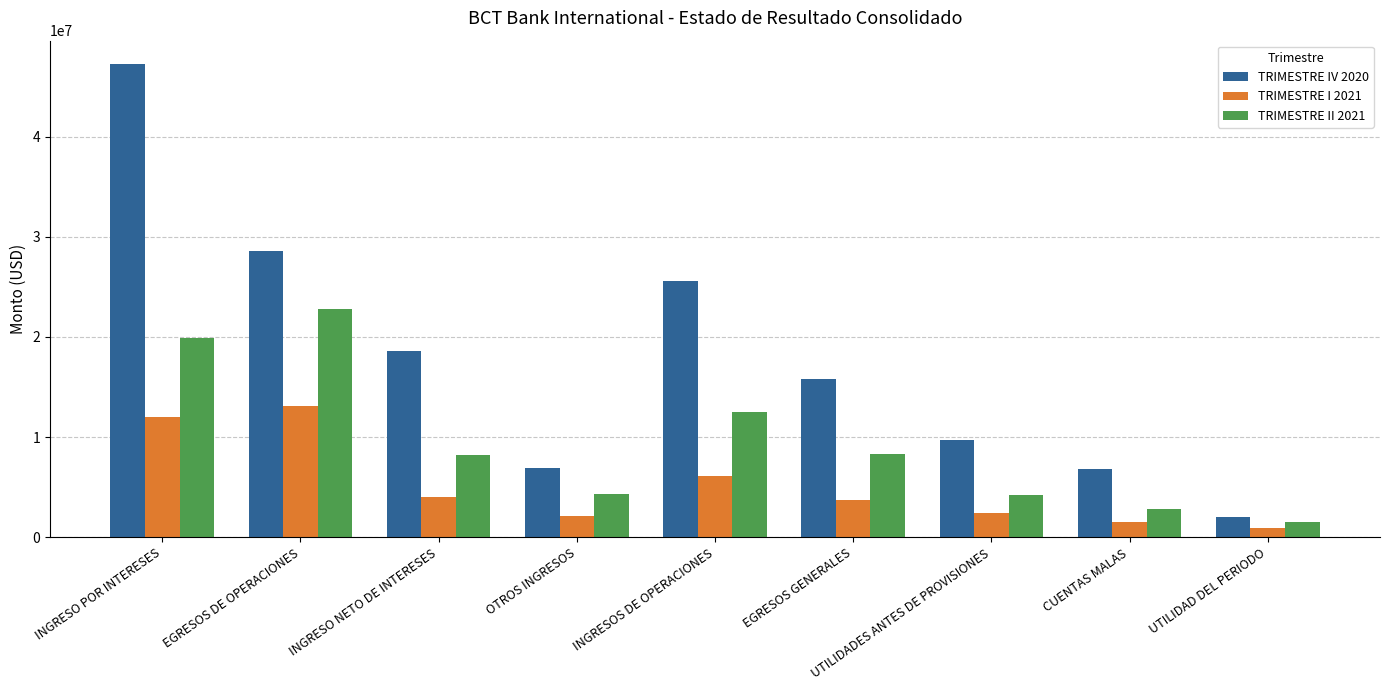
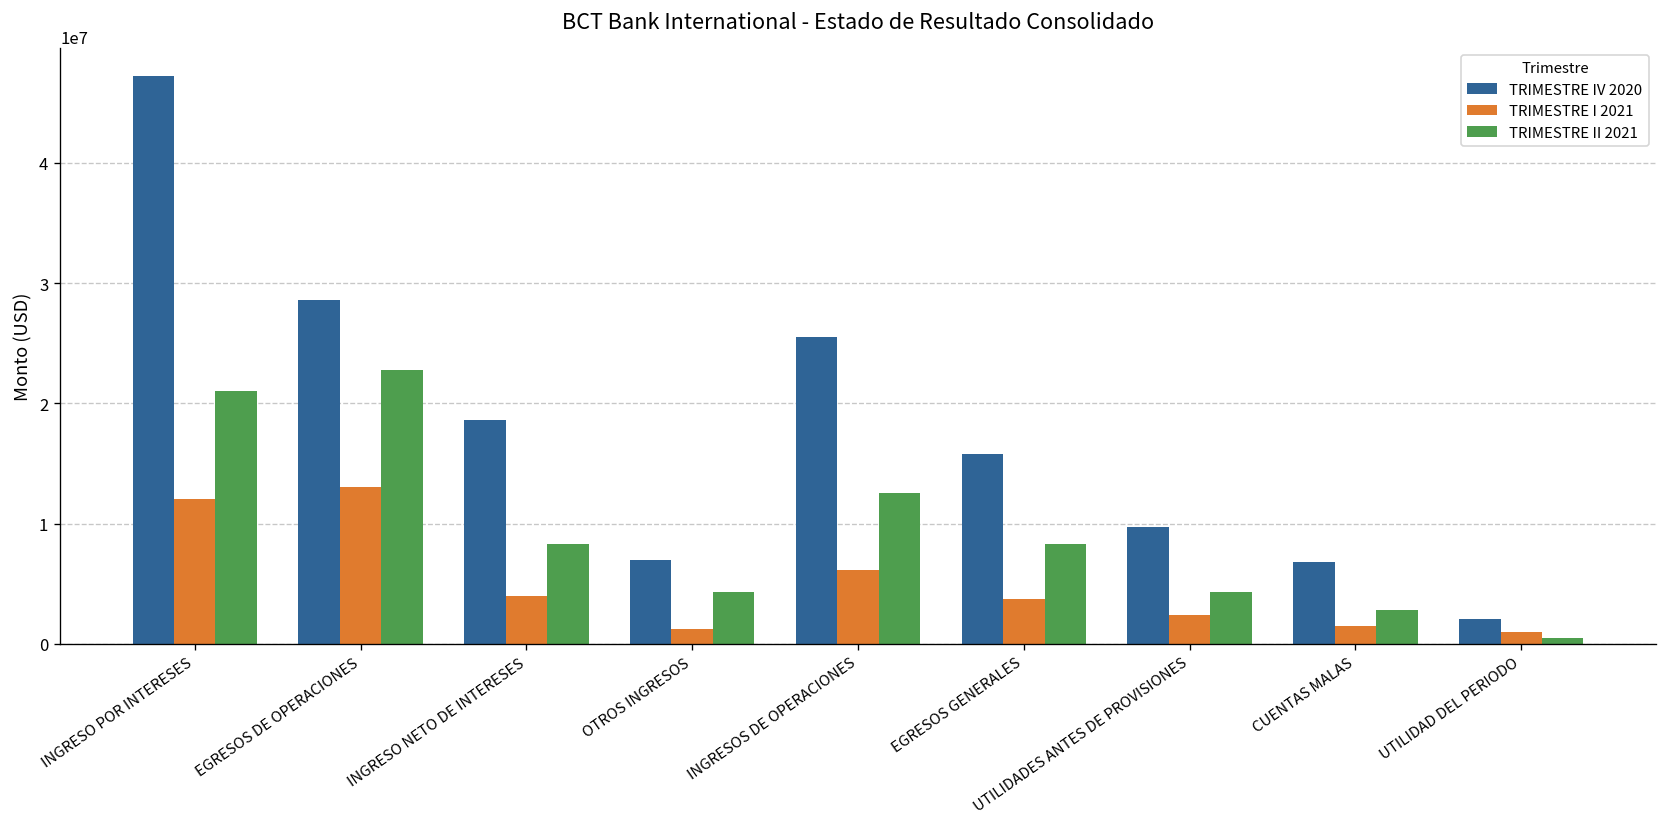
  {
    "TRIMESTRE IV 2020": {
      "INGRESO POR INTERESES": 47200000,
      "EGRESOS DE OPERACIONES": 28600000,
      "INGRESO NETO DE INTERESES": 18600000,
      "OTROS INGRESOS": 6900000,
      "INGRESOS DE OPERACIONES": 25500000,
      "EGRESOS GENERALES": 15800000,
      "UTILIDADES ANTES DE PROVISIONES": 9700000,
      "CUENTAS MALAS": 6800000,
      "UTILIDAD DEL PERIODO": 2100000
    },
    "TRIMESTRE I 2021": {
      "INGRESO POR INTERESES": 12000000,
      "EGRESOS DE OPERACIONES": 13100000,
      "INGRESO NETO DE INTERESES": 4000000,
-     "OTROS INGRESOS": 2200000,
+     "OTROS INGRESOS": 1200000,
      "INGRESOS DE OPERACIONES": 6200000,
      "EGRESOS GENERALES": 3700000,
      "UTILIDADES ANTES DE PROVISIONES": 2400000,
      "CUENTAS MALAS": 1500000,
      "UTILIDAD DEL PERIODO": 1000000
    },
    "TRIMESTRE II 2021": {
-     "INGRESO POR INTERESES": 19900000,
+     "INGRESO POR INTERESES": 21000000,
      "EGRESOS DE OPERACIONES": 22800000,
      "INGRESO NETO DE INTERESES": 8300000,
      "OTROS INGRESOS": 4300000,
      "INGRESOS DE OPERACIONES": 12600000,
      "EGRESOS GENERALES": 8300000,
      "UTILIDADES ANTES DE PROVISIONES": 4300000,
      "CUENTAS MALAS": 2800000,
-     "UTILIDAD DEL PERIODO": 1500000
+     "UTILIDAD DEL PERIODO": 500000
    }
  }
